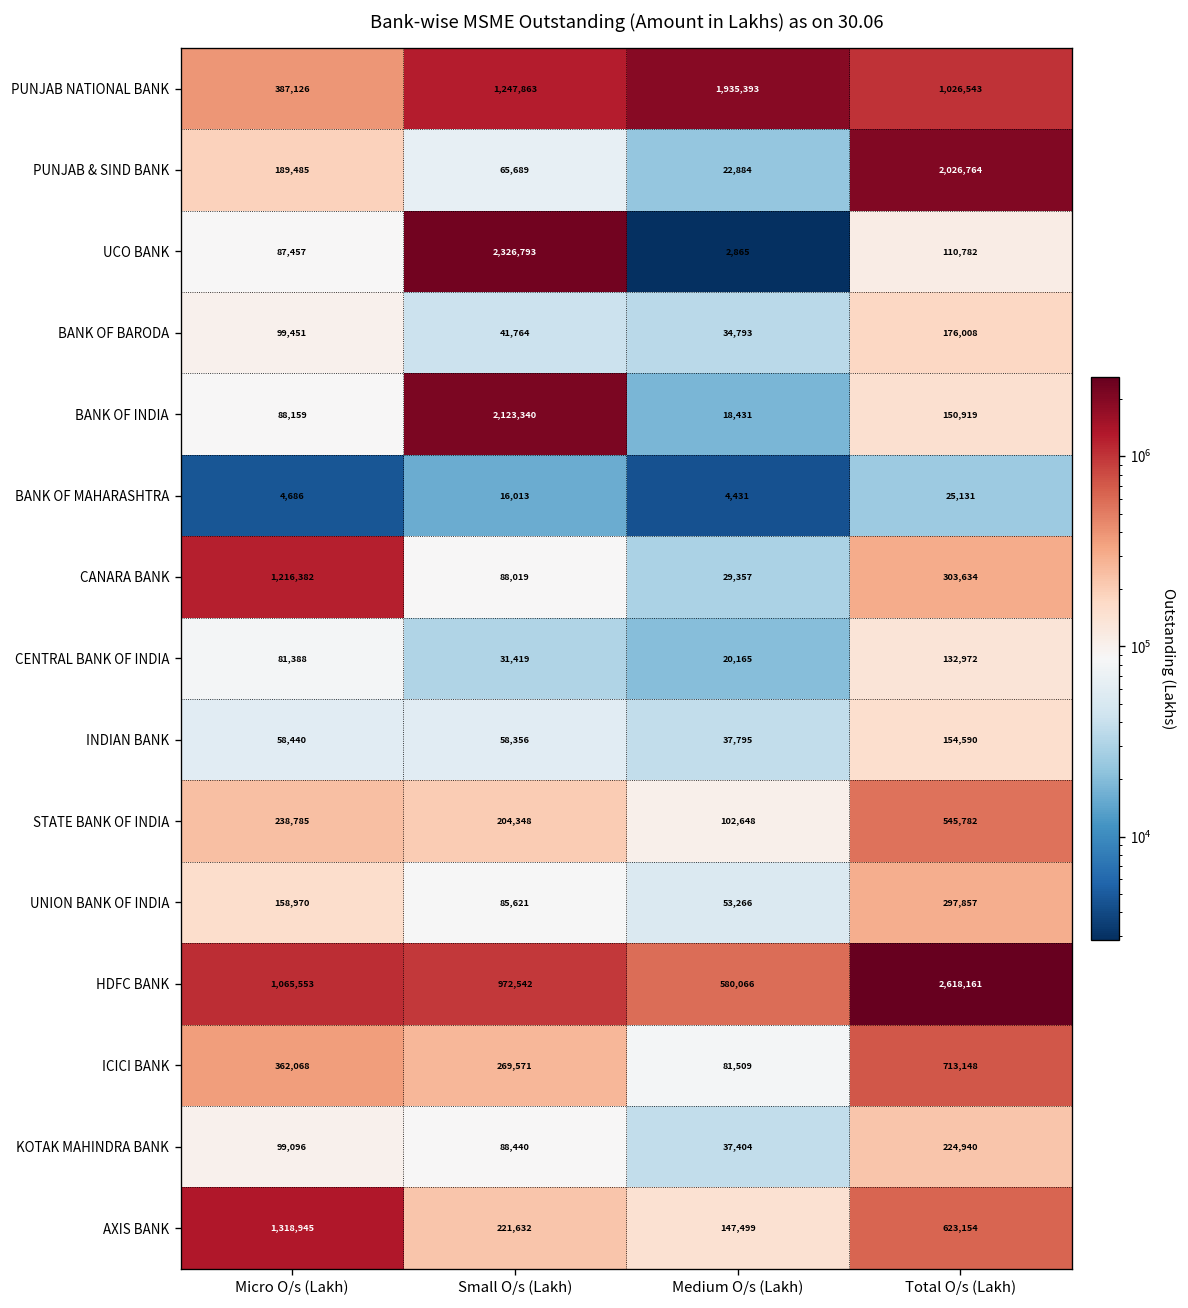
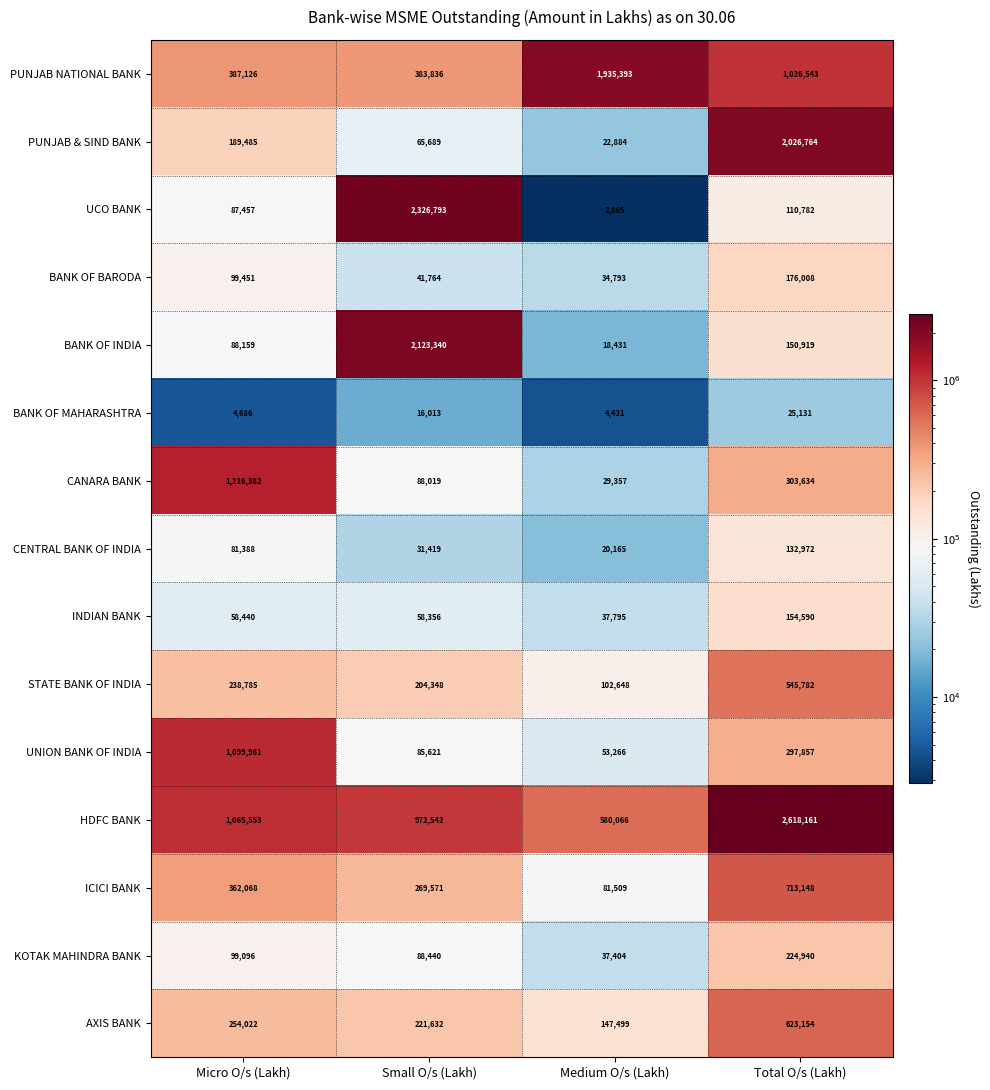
  {
    "PUNJAB NATIONAL BANK": {
      "Micro O/s (Lakh)": "387,126",
-     "Small O/s (Lakh)": "1,247,863",
+     "Small O/s (Lakh)": "383,836",
      "Medium O/s (Lakh)": "1,935,393",
      "Total O/s (Lakh)": "1,026,543"
    },
    "PUNJAB & SIND BANK": {
      "Micro O/s (Lakh)": "189,485",
      "Small O/s (Lakh)": "65,689",
      "Medium O/s (Lakh)": "22,884",
      "Total O/s (Lakh)": "2,026,764"
    },
    "UCO BANK": {
      "Micro O/s (Lakh)": "87,457",
      "Small O/s (Lakh)": "2,326,793",
      "Medium O/s (Lakh)": "2,865",
      "Total O/s (Lakh)": "110,782"
    },
    "BANK OF BARODA": {
      "Micro O/s (Lakh)": "99,451",
      "Small O/s (Lakh)": "41,764",
      "Medium O/s (Lakh)": "34,793",
      "Total O/s (Lakh)": "176,008"
    },
    "BANK OF INDIA": {
      "Micro O/s (Lakh)": "88,159",
      "Small O/s (Lakh)": "2,123,340",
      "Medium O/s (Lakh)": "18,431",
      "Total O/s (Lakh)": "150,919"
    },
    "BANK OF MAHARASHTRA": {
      "Micro O/s (Lakh)": "4,686",
      "Small O/s (Lakh)": "16,013",
      "Medium O/s (Lakh)": "4,431",
      "Total O/s (Lakh)": "25,131"
    },
    "CANARA BANK": {
      "Micro O/s (Lakh)": "1,216,382",
      "Small O/s (Lakh)": "88,019",
      "Medium O/s (Lakh)": "29,357",
      "Total O/s (Lakh)": "303,634"
    },
    "CENTRAL BANK OF INDIA": {
      "Micro O/s (Lakh)": "81,388",
      "Small O/s (Lakh)": "31,419",
      "Medium O/s (Lakh)": "20,165",
      "Total O/s (Lakh)": "132,972"
    },
    "INDIAN BANK": {
      "Micro O/s (Lakh)": "58,440",
      "Small O/s (Lakh)": "58,356",
      "Medium O/s (Lakh)": "37,795",
      "Total O/s (Lakh)": "154,590"
    },
    "STATE BANK OF INDIA": {
      "Micro O/s (Lakh)": "238,785",
      "Small O/s (Lakh)": "204,348",
      "Medium O/s (Lakh)": "102,648",
      "Total O/s (Lakh)": "545,782"
    },
    "UNION BANK OF INDIA": {
-     "Micro O/s (Lakh)": "158,970",
+     "Micro O/s (Lakh)": "1,099,961",
      "Small O/s (Lakh)": "85,621",
      "Medium O/s (Lakh)": "53,266",
      "Total O/s (Lakh)": "297,857"
    },
    "HDFC BANK": {
      "Micro O/s (Lakh)": "1,065,553",
      "Small O/s (Lakh)": "972,542",
      "Medium O/s (Lakh)": "580,066",
      "Total O/s (Lakh)": "2,618,161"
    },
    "ICICI BANK": {
      "Micro O/s (Lakh)": "362,068",
      "Small O/s (Lakh)": "269,571",
      "Medium O/s (Lakh)": "81,509",
      "Total O/s (Lakh)": "713,148"
    },
    "KOTAK MAHINDRA BANK": {
      "Micro O/s (Lakh)": "99,096",
      "Small O/s (Lakh)": "88,440",
      "Medium O/s (Lakh)": "37,404",
      "Total O/s (Lakh)": "224,940"
    },
    "AXIS BANK": {
-     "Micro O/s (Lakh)": "1,318,945",
+     "Micro O/s (Lakh)": "254,022",
      "Small O/s (Lakh)": "221,632",
      "Medium O/s (Lakh)": "147,499",
      "Total O/s (Lakh)": "623,154"
    }
  }
